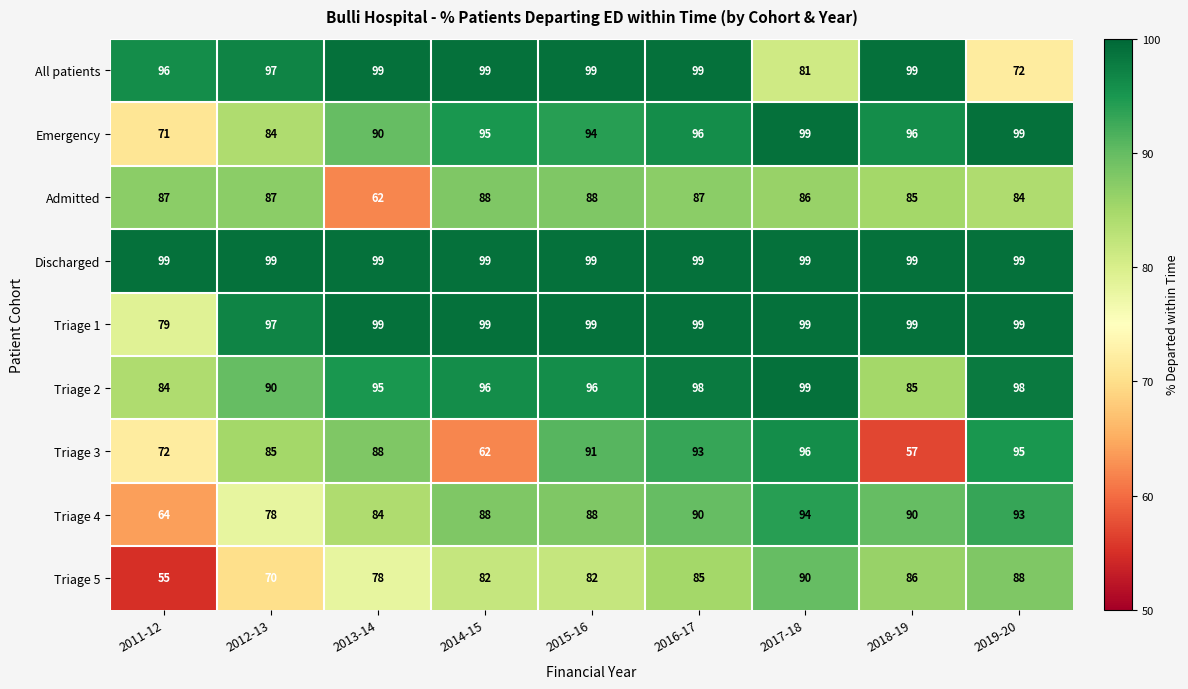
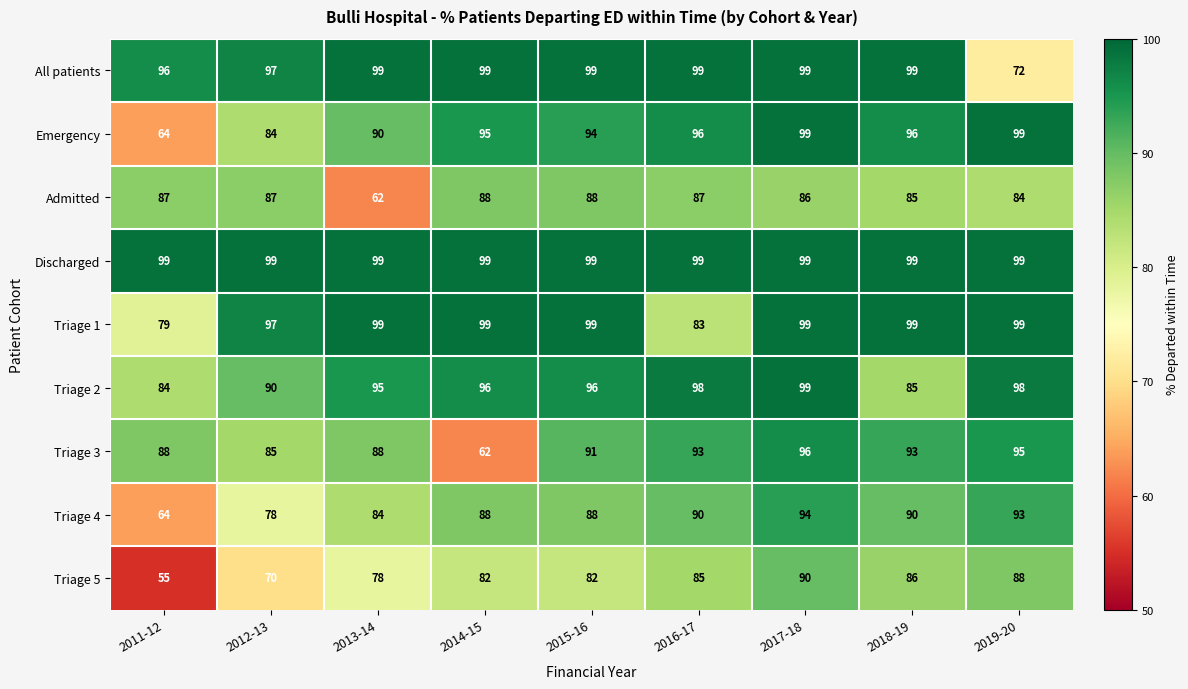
  {
    "All patients": {
      "2011-12": 96,
      "2012-13": 97,
      "2013-14": 99,
      "2014-15": 99,
      "2015-16": 99,
      "2016-17": 99,
-     "2017-18": 81,
+     "2017-18": 99,
      "2018-19": 99,
      "2019-20": 72
    },
    "Emergency": {
-     "2011-12": 71,
+     "2011-12": 64,
      "2012-13": 84,
      "2013-14": 90,
      "2014-15": 95,
      "2015-16": 94,
      "2016-17": 96,
      "2017-18": 99,
      "2018-19": 96,
      "2019-20": 99
    },
    "Admitted": {
      "2011-12": 87,
      "2012-13": 87,
      "2013-14": 62,
      "2014-15": 88,
      "2015-16": 88,
      "2016-17": 87,
      "2017-18": 86,
      "2018-19": 85,
      "2019-20": 84
    },
    "Discharged": {
      "2011-12": 99,
      "2012-13": 99,
      "2013-14": 99,
      "2014-15": 99,
      "2015-16": 99,
      "2016-17": 99,
      "2017-18": 99,
      "2018-19": 99,
      "2019-20": 99
    },
    "Triage 1": {
      "2011-12": 79,
      "2012-13": 97,
      "2013-14": 99,
      "2014-15": 99,
      "2015-16": 99,
-     "2016-17": 99,
+     "2016-17": 83,
      "2017-18": 99,
      "2018-19": 99,
      "2019-20": 99
    },
    "Triage 2": {
      "2011-12": 84,
      "2012-13": 90,
      "2013-14": 95,
      "2014-15": 96,
      "2015-16": 96,
      "2016-17": 98,
      "2017-18": 99,
      "2018-19": 85,
      "2019-20": 98
    },
    "Triage 3": {
-     "2011-12": 72,
+     "2011-12": 88,
      "2012-13": 85,
      "2013-14": 88,
      "2014-15": 62,
      "2015-16": 91,
      "2016-17": 93,
      "2017-18": 96,
-     "2018-19": 57,
+     "2018-19": 93,
      "2019-20": 95
    },
    "Triage 4": {
      "2011-12": 64,
      "2012-13": 78,
      "2013-14": 84,
      "2014-15": 88,
      "2015-16": 88,
      "2016-17": 90,
      "2017-18": 94,
      "2018-19": 90,
      "2019-20": 93
    },
    "Triage 5": {
      "2011-12": 55,
      "2012-13": 70,
      "2013-14": 78,
      "2014-15": 82,
      "2015-16": 82,
      "2016-17": 85,
      "2017-18": 90,
      "2018-19": 86,
      "2019-20": 88
    }
  }
